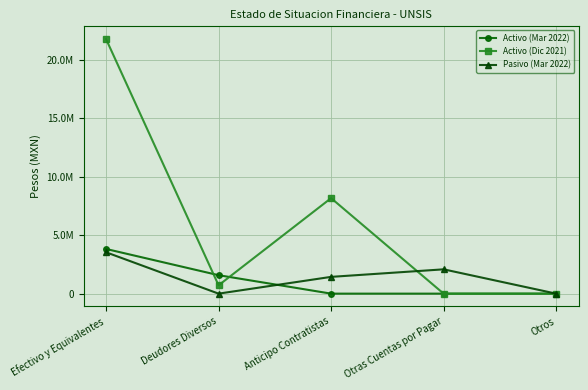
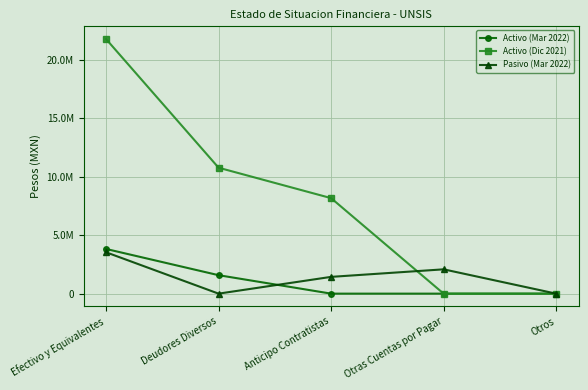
  {
    "Activo (Dic 2021)": {
      "Efectivo y Equivalentes": 21800000,
-     "Deudores Diversos": 700000,
+     "Deudores Diversos": 10800000,
      "Anticipo Contratistas": 8200000
    }
  }
